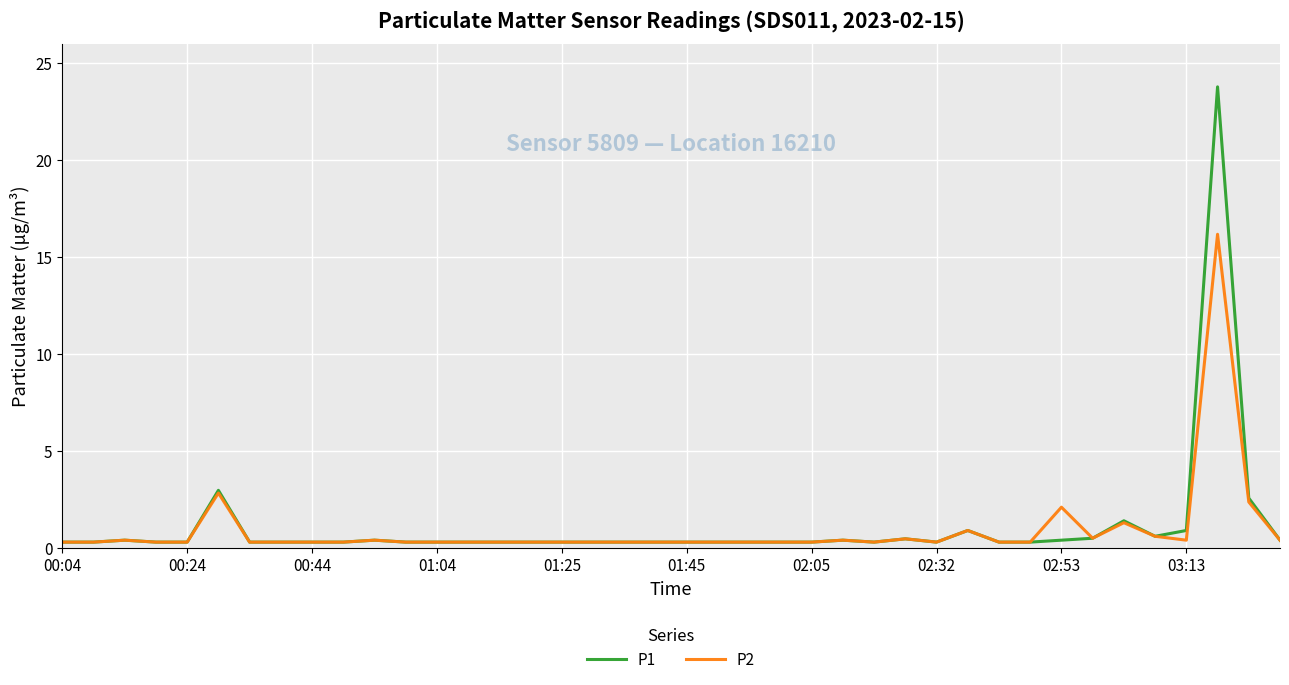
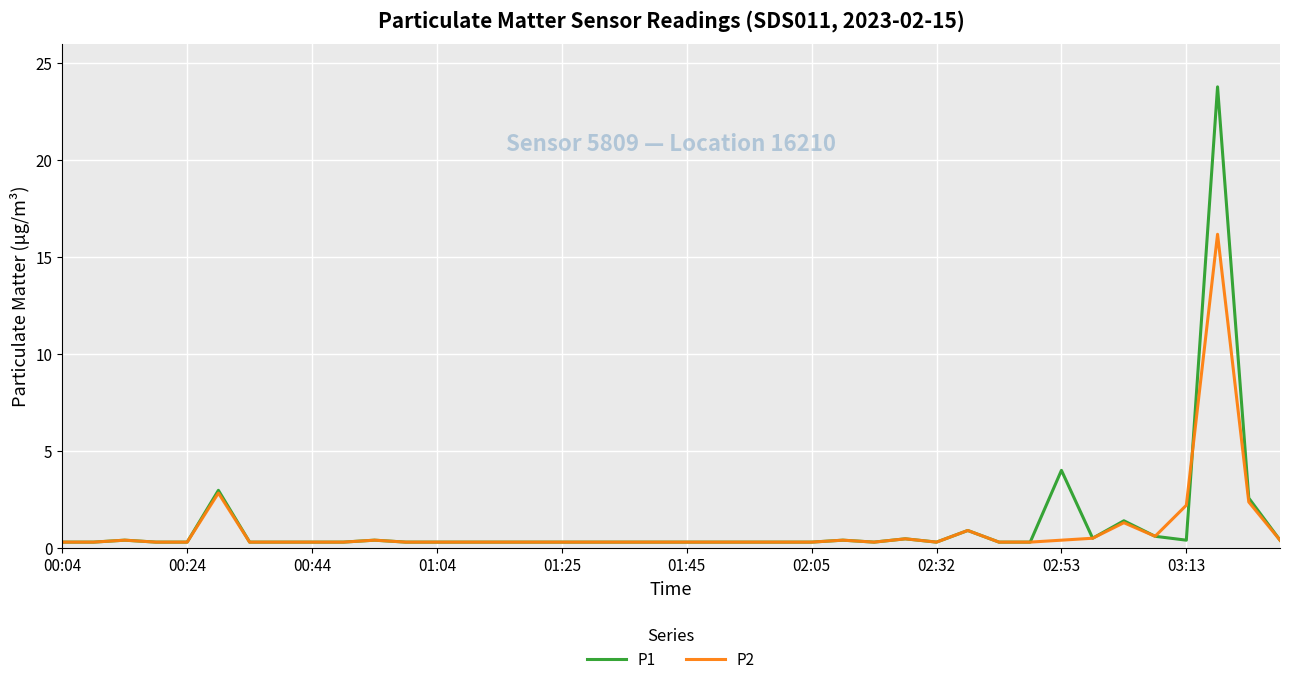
  {
    "P1": {
-     "02:53": 0.4,
-     "03:13": 0.9
+     "02:53": 4.0,
+     "03:13": 0.4
    },
    "P2": {
-     "02:53": 2.1,
-     "03:13": 0.4
+     "02:53": 0.4,
+     "03:13": 2.2
    }
  }
